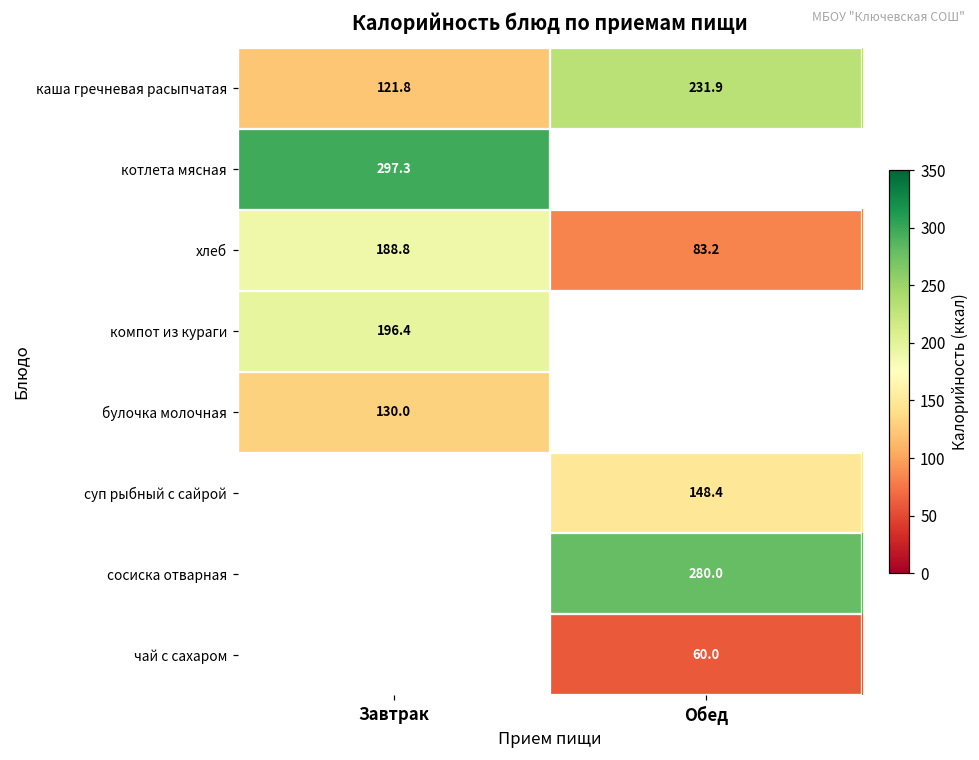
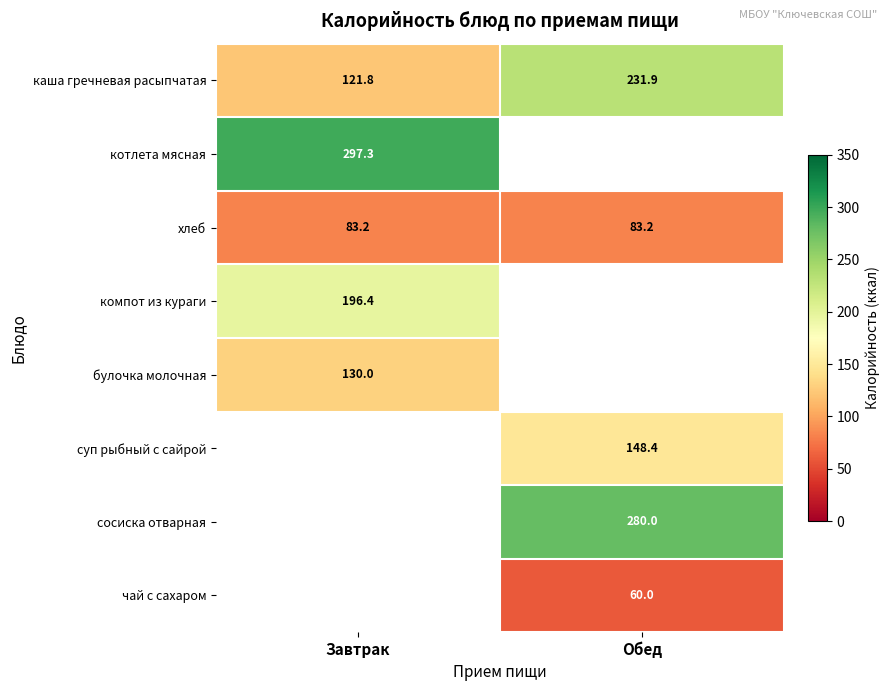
  {
    "каша гречневая расыпчатая": {
      "Завтрак": 121.8,
      "Обед": 231.9
    },
    "котлета мясная": {
      "Завтрак": 297.3
    },
    "хлеб": {
-     "Завтрак": 188.8,
+     "Завтрак": 83.2,
      "Обед": 83.2
    },
    "компот из кураги": {
      "Завтрак": 196.4
    },
    "булочка молочная": {
      "Завтрак": 130.0
    },
    "суп рыбный с сайрой": {
      "Обед": 148.4
    },
    "сосиска отварная": {
      "Обед": 280.0
    },
    "чай с сахаром": {
      "Обед": 60.0
    }
  }
